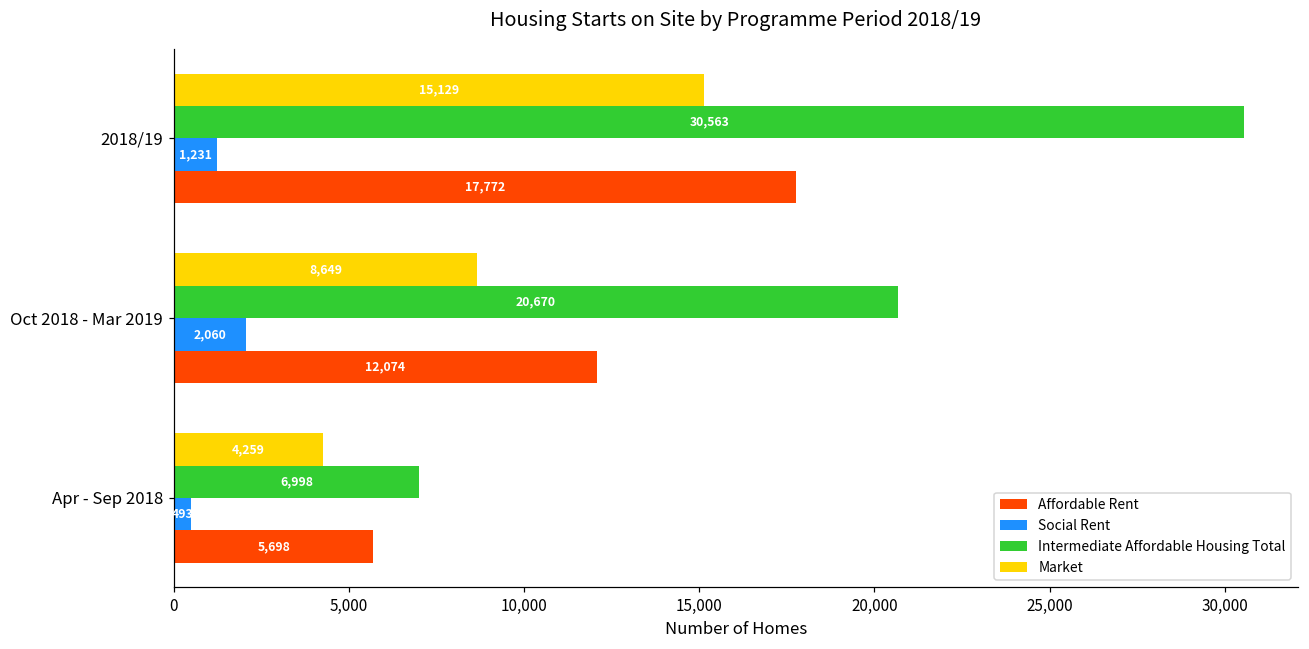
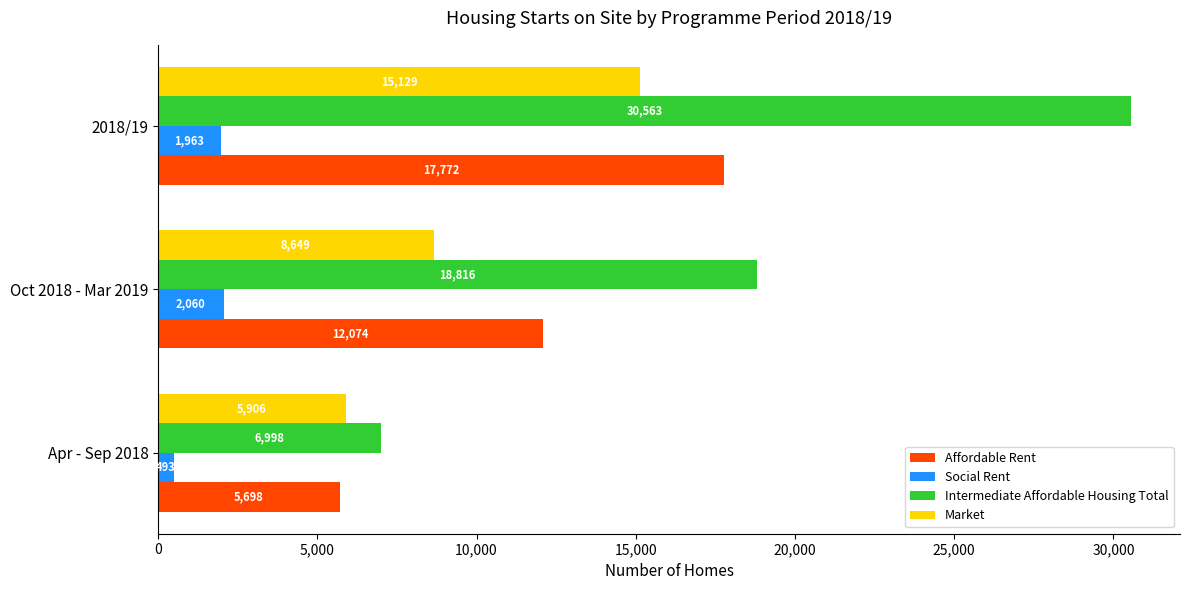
  {
    "Affordable Rent": {
      "2018/19": "17,772",
      "Oct 2018 - Mar 2019": "12,074",
      "Apr - Sep 2018": "5,698"
    },
    "Social Rent": {
-     "2018/19": "1,231",
+     "2018/19": "1,963",
      "Oct 2018 - Mar 2019": "2,060",
      "Apr - Sep 2018": "493"
    },
    "Intermediate Affordable Housing Total": {
      "2018/19": "30,563",
-     "Oct 2018 - Mar 2019": "20,670",
+     "Oct 2018 - Mar 2019": "18,816",
      "Apr - Sep 2018": "6,998"
    },
    "Market": {
      "2018/19": "15,129",
      "Oct 2018 - Mar 2019": "8,649",
-     "Apr - Sep 2018": "4,259"
+     "Apr - Sep 2018": "5,906"
    }
  }
